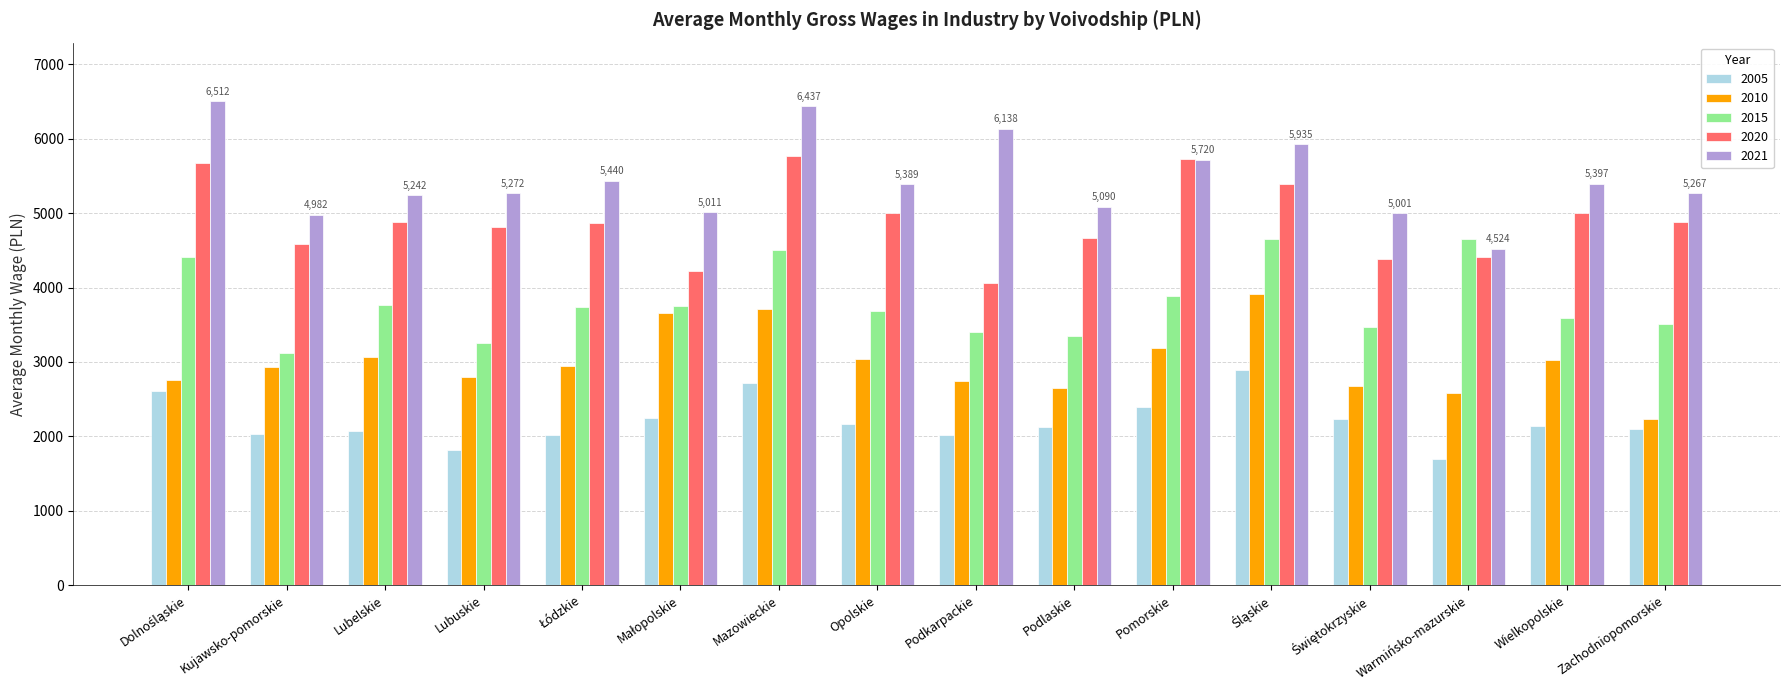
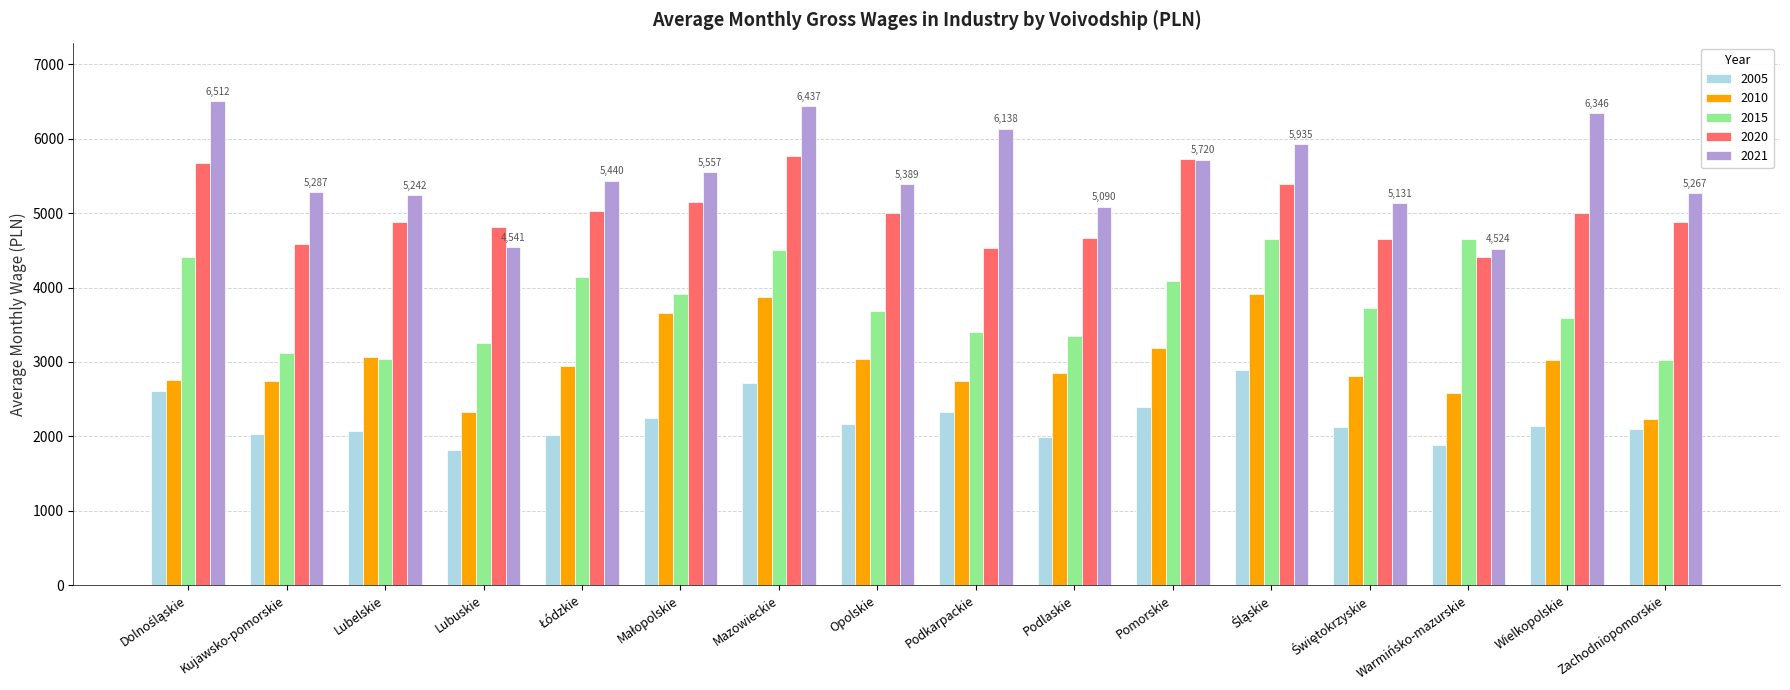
  {
    "2005": {
      "Dolnośląskie": "2600",
      "Kujawsko-pomorskie": "2000",
      "Lubelskie": "2100",
      "Lubuskie": "1800",
      "Łódzkie": "2000",
      "Małopolskie": "2200",
      "Mazowieckie": "2700",
      "Opolskie": "2200",
-     "Podkarpackie": "2000",
-     "Podlaskie": "2100",
+     "Podkarpackie": "2300",
+     "Podlaskie": "2000",
      "Pomorskie": "2400",
      "Śląskie": "2900",
-     "Świętokrzyskie": "2200",
-     "Warmińsko-mazurskie": "1700",
+     "Świętokrzyskie": "2100",
+     "Warmińsko-mazurskie": "1900",
      "Wielkopolskie": "2100",
      "Zachodniopomorskie": "2100"
    },
    "2010": {
      "Dolnośląskie": "2800",
-     "Kujawsko-pomorskie": "2900",
+     "Kujawsko-pomorskie": "2800",
      "Lubelskie": "3100",
-     "Lubuskie": "2800",
+     "Lubuskie": "2300",
      "Łódzkie": "2900",
      "Małopolskie": "3700",
-     "Mazowieckie": "3700",
+     "Mazowieckie": "3900",
      "Opolskie": "3000",
      "Podkarpackie": "2700",
-     "Podlaskie": "2700",
+     "Podlaskie": "2800",
      "Pomorskie": "3200",
      "Śląskie": "3900",
-     "Świętokrzyskie": "2700",
+     "Świętokrzyskie": "2800",
      "Warmińsko-mazurskie": "2600",
      "Wielkopolskie": "3000",
      "Zachodniopomorskie": "2200"
    },
    "2015": {
      "Dolnośląskie": "4400",
      "Kujawsko-pomorskie": "3100",
-     "Lubelskie": "3800",
+     "Lubelskie": "3000",
      "Lubuskie": "3300",
-     "Łódzkie": "3700",
-     "Małopolskie": "3700",
+     "Łódzkie": "4100",
+     "Małopolskie": "3900",
      "Mazowieckie": "4500",
      "Opolskie": "3700",
      "Podkarpackie": "3400",
      "Podlaskie": "3300",
-     "Pomorskie": "3900",
+     "Pomorskie": "4100",
      "Śląskie": "4600",
-     "Świętokrzyskie": "3500",
+     "Świętokrzyskie": "3700",
      "Warmińsko-mazurskie": "4700",
      "Wielkopolskie": "3600",
-     "Zachodniopomorskie": "3500"
+     "Zachodniopomorskie": "3000"
    },
    "2020": {
      "Dolnośląskie": "5700",
      "Kujawsko-pomorskie": "4600",
      "Lubelskie": "4900",
      "Lubuskie": "4800",
-     "Łódzkie": "4900",
-     "Małopolskie": "4200",
+     "Łódzkie": "5000",
+     "Małopolskie": "5200",
      "Mazowieckie": "5800",
      "Opolskie": "5000",
-     "Podkarpackie": "4100",
+     "Podkarpackie": "4500",
      "Podlaskie": "4700",
      "Śląskie": "5400",
-     "Świętokrzyskie": "4400",
+     "Świętokrzyskie": "4600",
      "Warmińsko-mazurskie": "4400",
      "Wielkopolskie": "5000",
      "Zachodniopomorskie": "4900"
    },
    "2021": {
      "Dolnośląskie": "6,512",
-     "Kujawsko-pomorskie": "4,982",
+     "Kujawsko-pomorskie": "5,287",
      "Lubelskie": "5,242",
-     "Lubuskie": "5,272",
+     "Lubuskie": "4,541",
      "Łódzkie": "5,440",
-     "Małopolskie": "5,011",
+     "Małopolskie": "5,557",
      "Mazowieckie": "6,437",
      "Opolskie": "5,389",
      "Podkarpackie": "6,138",
      "Podlaskie": "5,090",
      "Pomorskie": "5,720",
      "Śląskie": "5,935",
-     "Świętokrzyskie": "5,001",
+     "Świętokrzyskie": "5,131",
      "Warmińsko-mazurskie": "4,524",
-     "Wielkopolskie": "5,397",
+     "Wielkopolskie": "6,346",
      "Zachodniopomorskie": "5,267"
    }
  }
